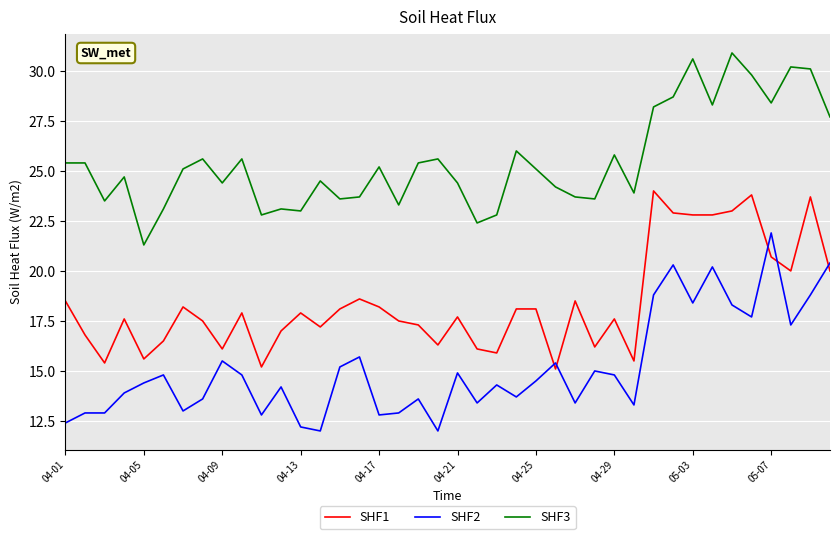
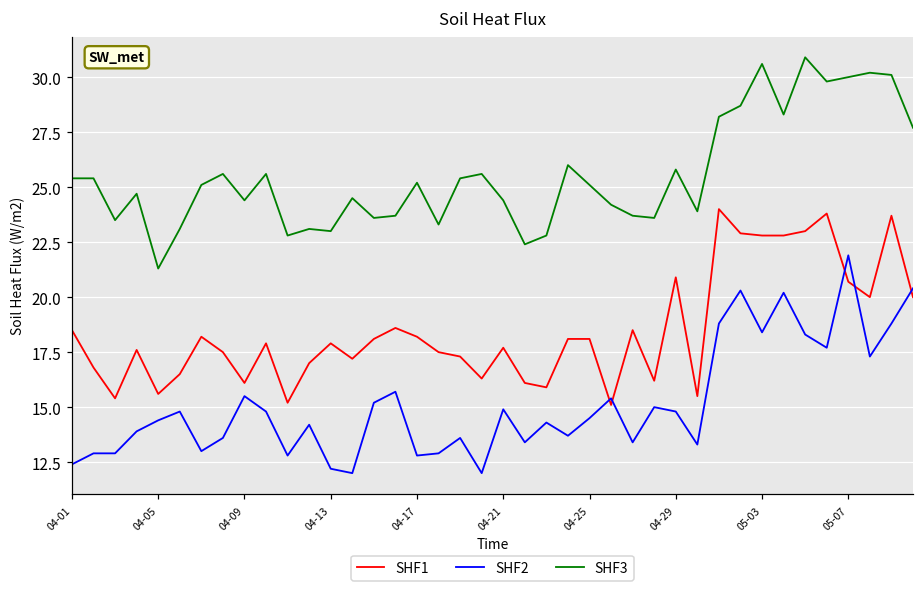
  {
    "SHF1": {
      "04-01": 18.5,
      "04-05": 15.6,
      "04-09": 16.1,
      "04-13": 17.9,
      "04-17": 18.2,
      "04-21": 17.7,
      "04-25": 18.1,
-     "04-29": 17.6,
+     "04-29": 20.9,
      "05-03": 22.8,
      "05-07": 20.7
    },
    "SHF2": {
      "04-01": 12.4,
      "04-05": 14.4,
      "04-09": 15.5,
      "04-13": 12.2,
      "04-17": 12.8,
      "04-21": 14.9,
      "04-25": 14.5,
      "04-29": 14.8,
      "05-03": 18.4,
      "05-07": 21.9
    },
    "SHF3": {
      "04-01": 25.4,
      "04-05": 21.3,
      "04-09": 24.4,
      "04-13": 23.0,
      "04-17": 25.2,
      "04-21": 24.4,
      "04-25": 25.1,
      "04-29": 25.8,
      "05-03": 30.6,
-     "05-07": 28.4
+     "05-07": 30.0
    }
  }
